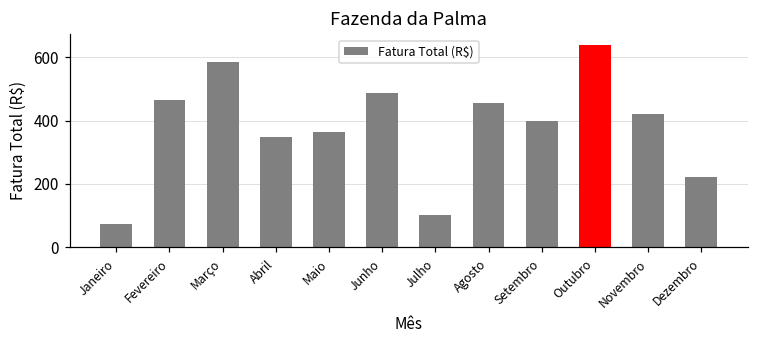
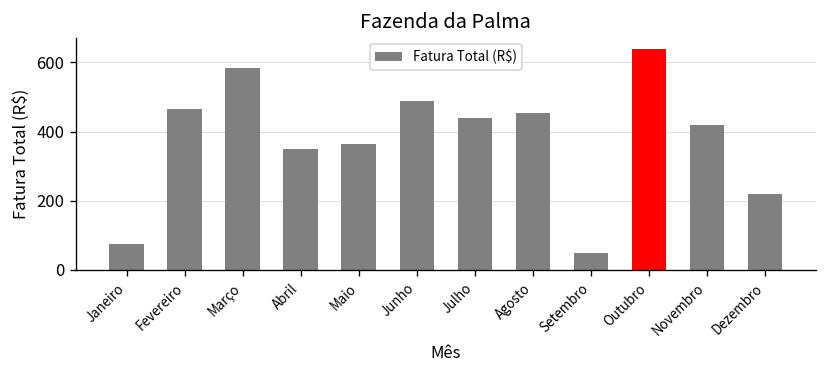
  {
    "Janeiro": 70,
    "Fevereiro": 470,
    "Março": 580,
    "Abril": 350,
    "Maio": 360,
    "Junho": 490,
-   "Julho": 100,
+   "Julho": 440,
    "Agosto": 460,
-   "Setembro": 400,
+   "Setembro": 50,
    "Outubro": 640,
    "Novembro": 420,
    "Dezembro": 220
  }
